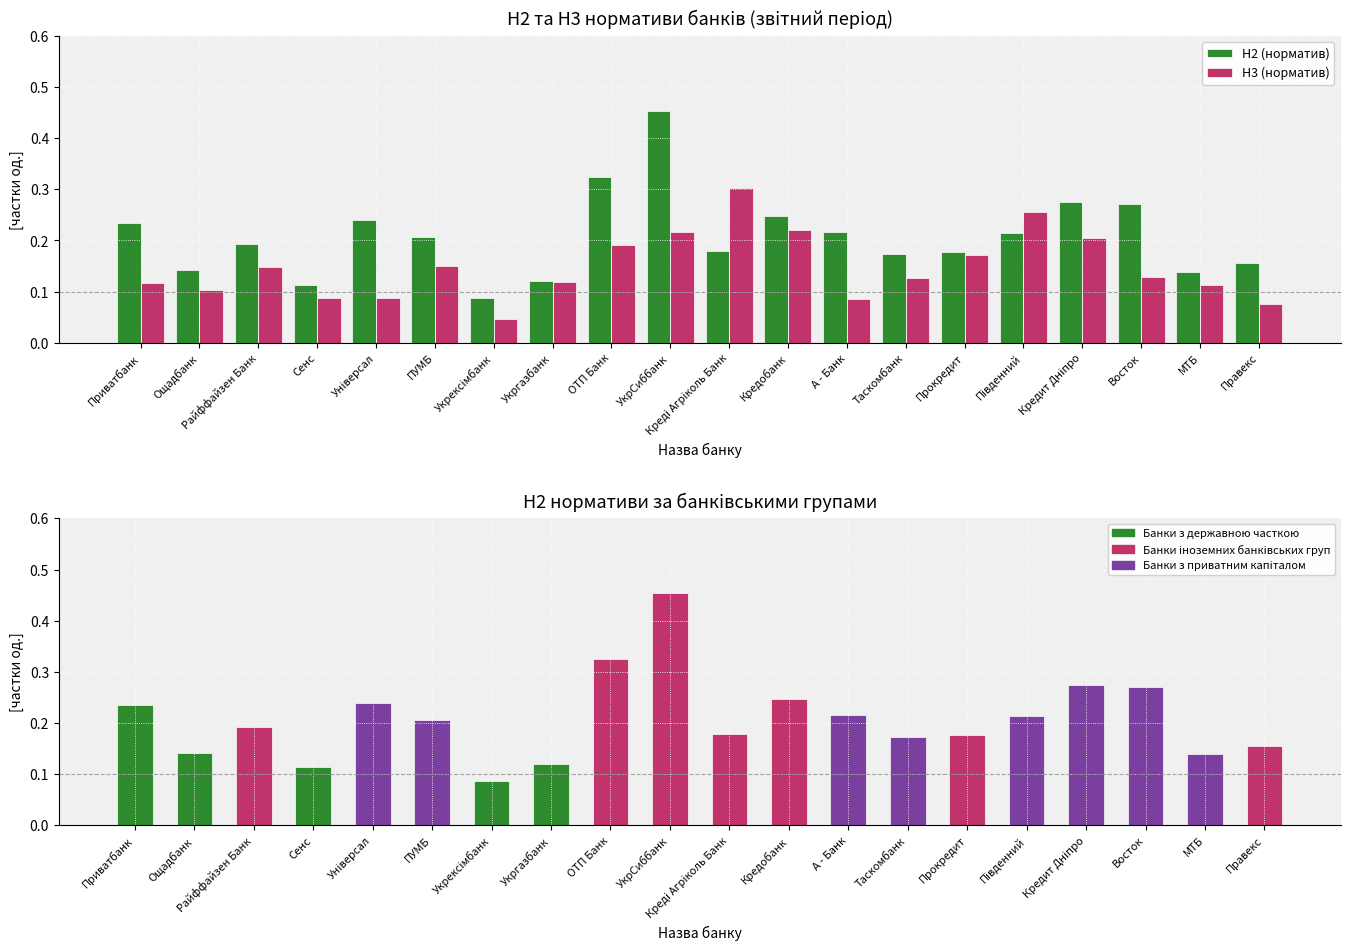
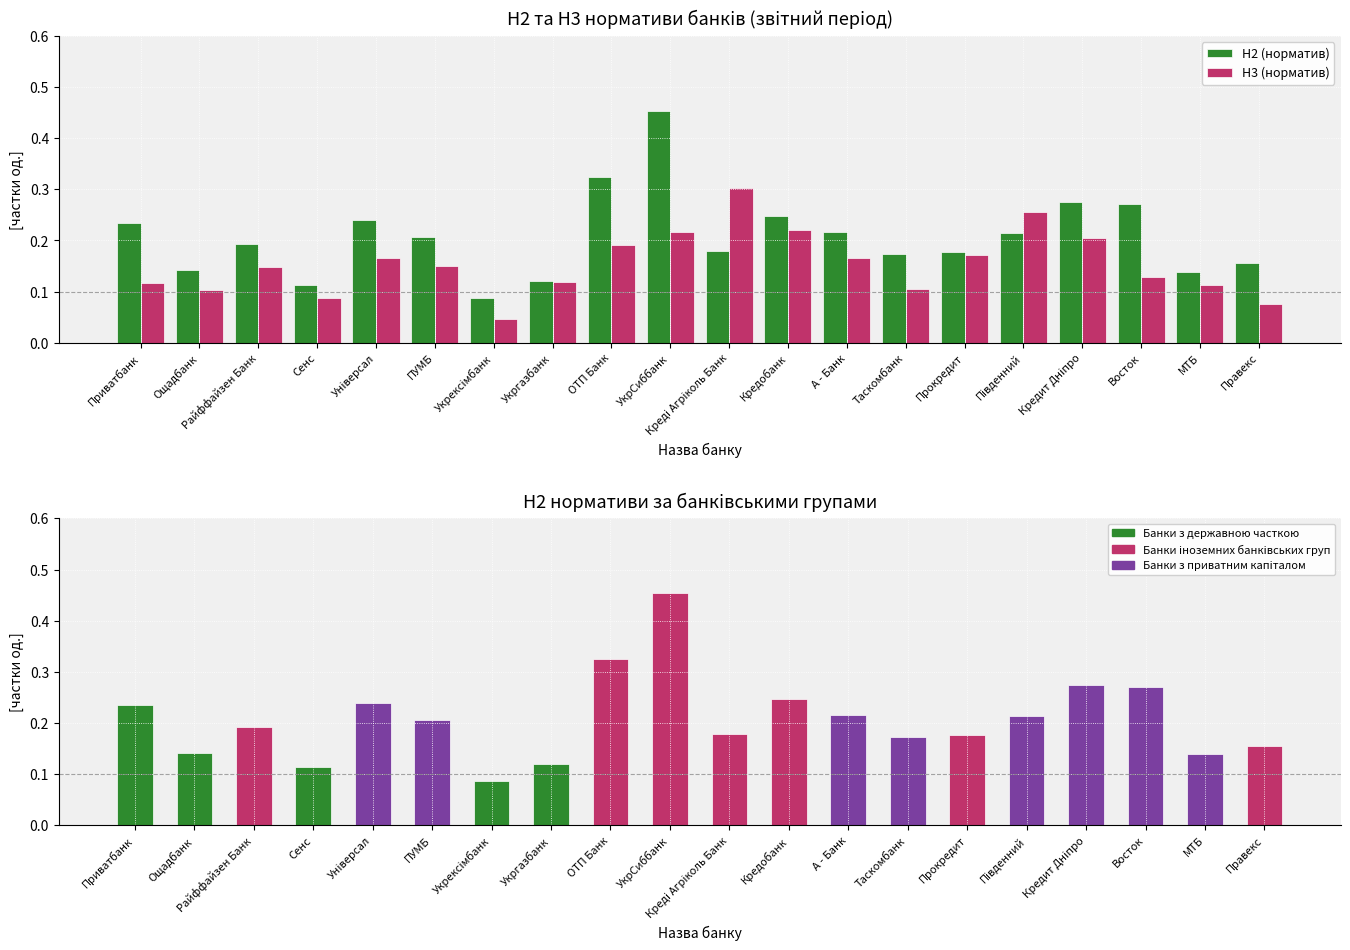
  {
    "Н2 та Н3 нормативи банків (звітний період)": {
      "Н2 (норматив)": {
        "Приватбанк": 0.23,
        "Ощадбанк": 0.14,
        "Райффайзен Банк": 0.19,
        "Сенс": 0.11,
        "Універсал": 0.24,
        "ПУМБ": 0.21,
        "Укрексімбанк": 0.09,
        "Укргазбанк": 0.12,
        "ОТП Банк": 0.33,
        "УкрСиббанк": 0.45,
        "Креді Агріколь Банк": 0.18,
        "Кредобанк": 0.25,
        "А - Банк": 0.22,
        "Таскомбанк": 0.17,
        "Прокредит": 0.18,
        "Південний": 0.21,
        "Кредит Дніпро": 0.27,
        "Восток": 0.27,
        "МТБ": 0.14,
        "Правекс": 0.16
      },
      "Н3 (норматив)": {
        "Приватбанк": 0.12,
        "Ощадбанк": 0.10,
        "Райффайзен Банк": 0.15,
        "Сенс": 0.09,
-       "Універсал": 0.09,
+       "Універсал": 0.16,
        "ПУМБ": 0.15,
        "Укрексімбанк": 0.05,
        "Укргазбанк": 0.12,
        "ОТП Банк": 0.19,
        "УкрСиббанк": 0.22,
        "Креді Агріколь Банк": 0.30,
        "Кредобанк": 0.22,
-       "А - Банк": 0.09,
-       "Таскомбанк": 0.13,
+       "А - Банк": 0.17,
+       "Таскомбанк": 0.11,
        "Прокредит": 0.17,
        "Південний": 0.26,
        "Кредит Дніпро": 0.20,
        "Восток": 0.13,
        "МТБ": 0.11,
        "Правекс": 0.08
      }
    },
    "Н2 нормативи за банківськими групами": {
      "Приватбанк": 0.23,
      "Ощадбанк": 0.14,
      "Райффайзен Банк": 0.19,
      "Сенс": 0.11,
      "Універсал": 0.24,
      "ПУМБ": 0.21,
      "Укрексімбанк": 0.09,
      "Укргазбанк": 0.12,
      "ОТП Банк": 0.33,
      "УкрСиббанк": 0.45,
      "Креді Агріколь Банк": 0.18,
      "Кредобанк": 0.25,
      "А - Банк": 0.22,
      "Таскомбанк": 0.17,
      "Прокредит": 0.18,
      "Південний": 0.21,
      "Кредит Дніпро": 0.27,
      "Восток": 0.27,
      "МТБ": 0.14,
      "Правекс": 0.16
    }
  }
